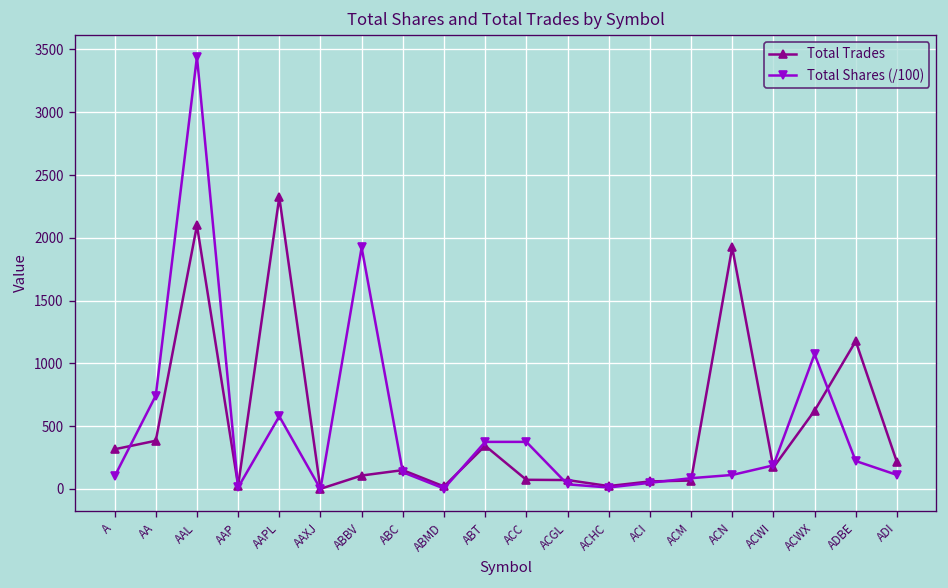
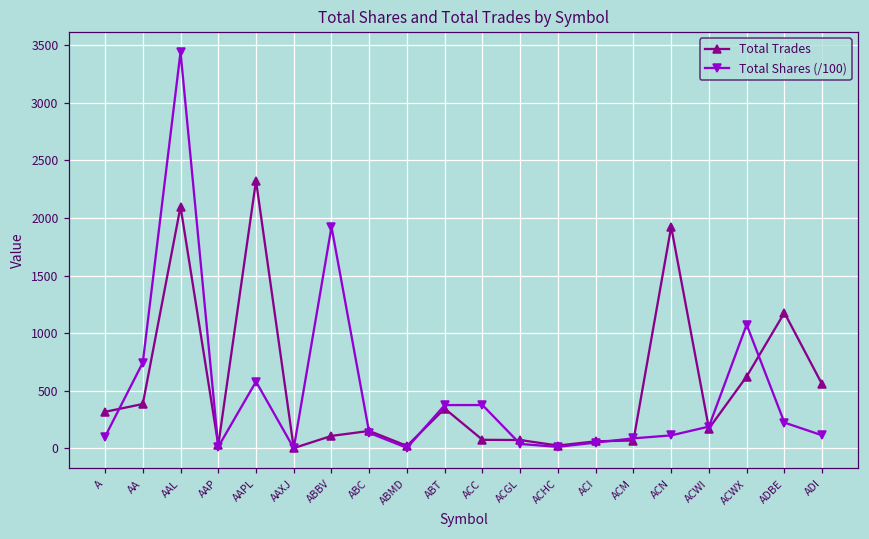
  {
    "Total Trades": {
      "A": 320,
      "AA": 380,
      "AAL": 2100,
      "AAPL": 2320,
      "ABBV": 110,
      "ABT": 340,
      "ACC": 70,
      "ACGL": 70,
      "ACN": 1920,
      "ACWX": 620,
      "ADBE": 1180,
-     "ADI": 220
+     "ADI": 560
    },
    "Total Shares (/100)": {
      "A": 100,
      "AA": 740,
      "AAL": 3440,
      "AAPL": 580,
      "ABBV": 1920,
      "ABT": 370,
      "ACC": 370,
      "ACGL": 40,
      "ACN": 110,
      "ACWX": 1070,
      "ADBE": 220,
      "ADI": 110
    }
  }
